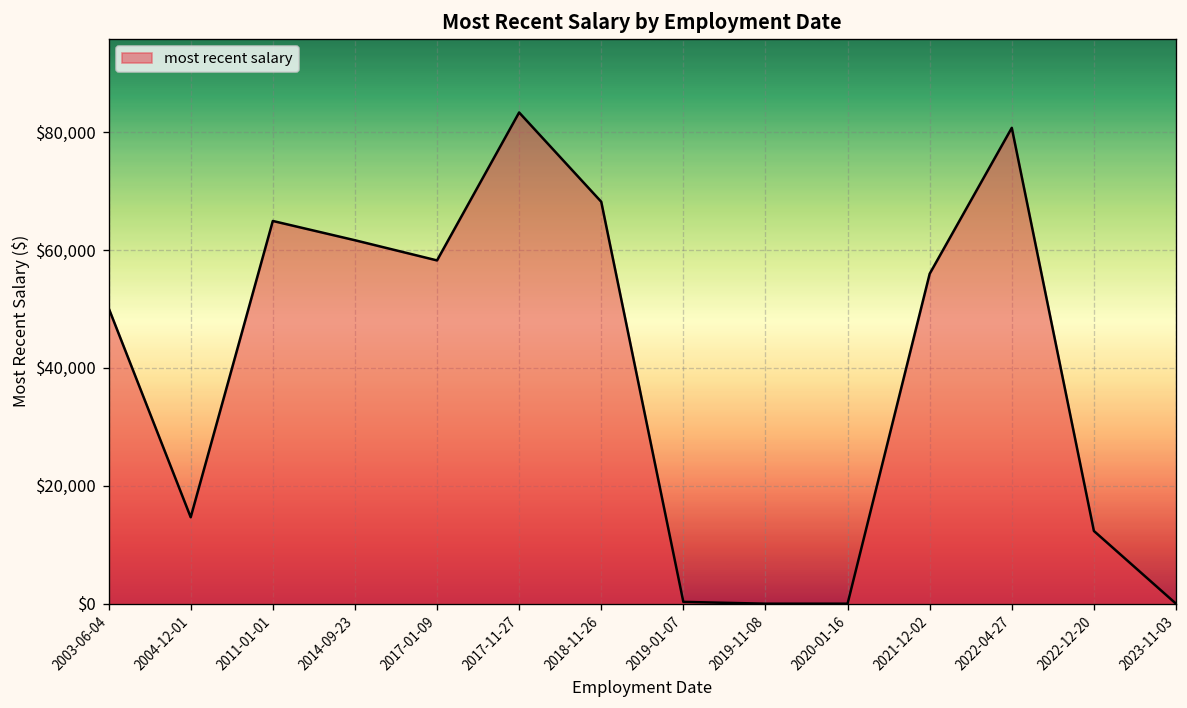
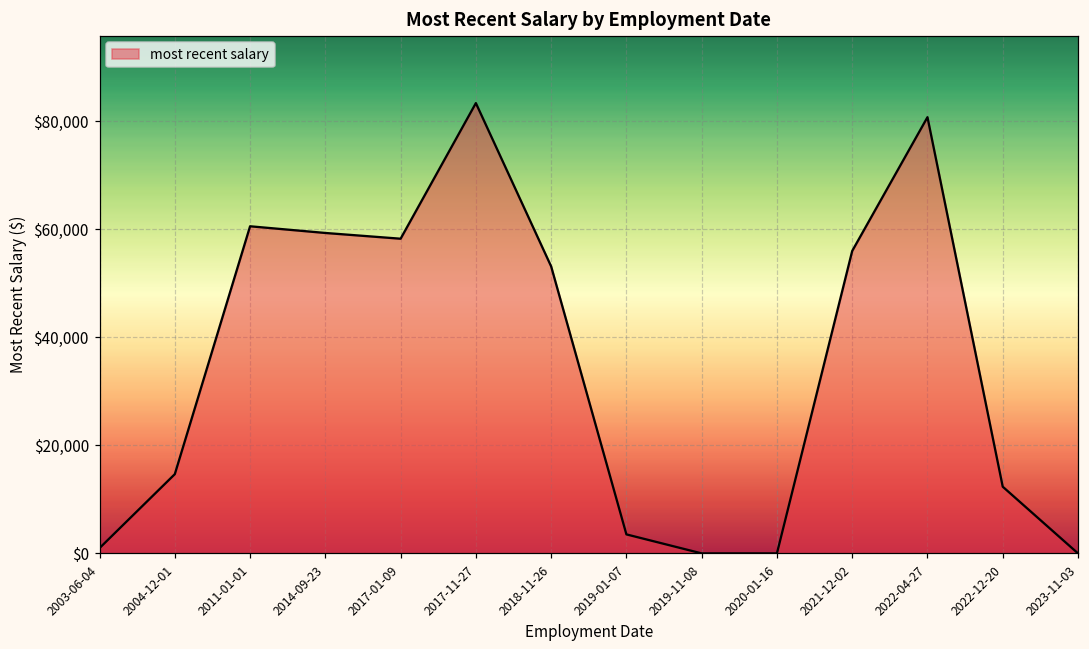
  {
-   "2003-06-04": "$50,000",
+   "2003-06-04": "$1,000",
    "2004-12-01": "$15,000",
-   "2011-01-01": "$65,000",
-   "2014-09-23": "$62,000",
+   "2011-01-01": "$61,000",
+   "2014-09-23": "$59,000",
    "2017-01-09": "$58,000",
    "2017-11-27": "$83,000",
-   "2018-11-26": "$68,000",
-   "2019-01-07": "$0",
+   "2018-11-26": "$53,000",
+   "2019-01-07": "$4,000",
    "2019-11-08": "$0",
    "2020-01-16": "$0",
    "2021-12-02": "$56,000",
    "2022-04-27": "$81,000",
    "2022-12-20": "$12,000",
    "2023-11-03": "$0"
  }
